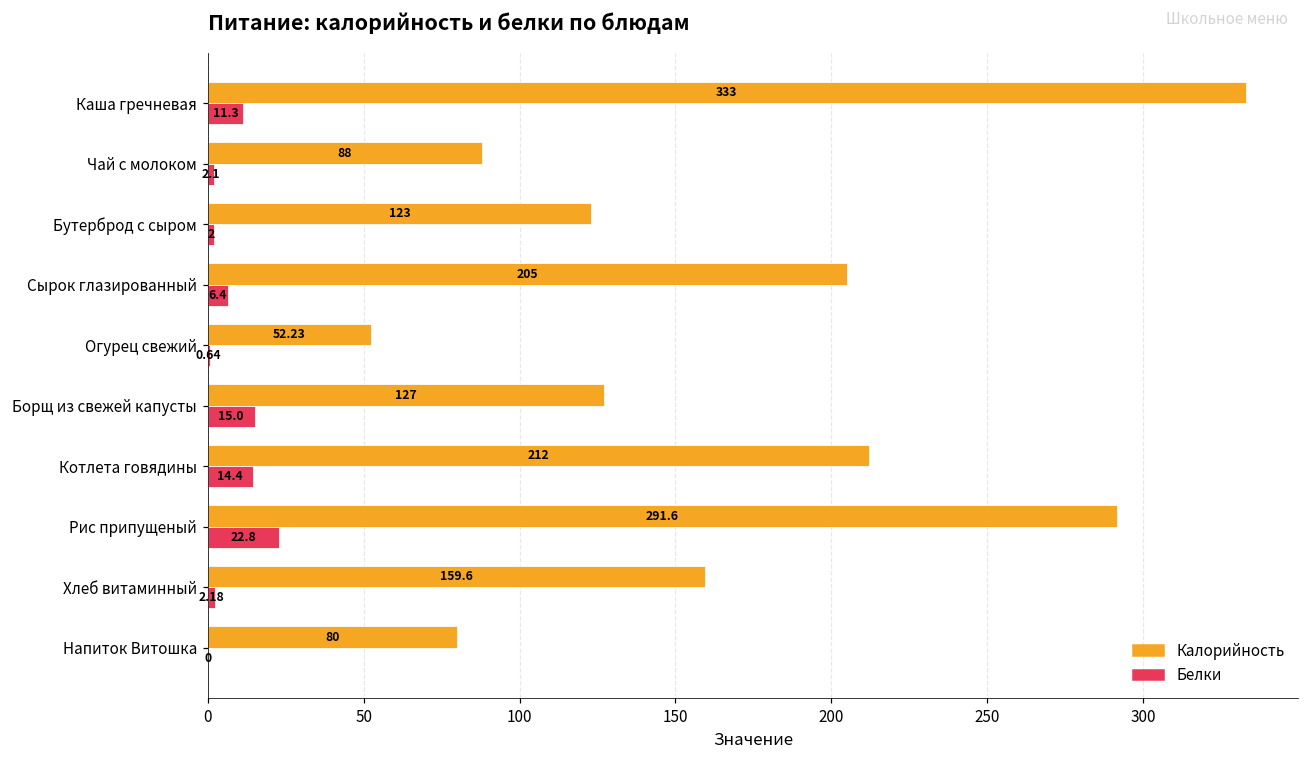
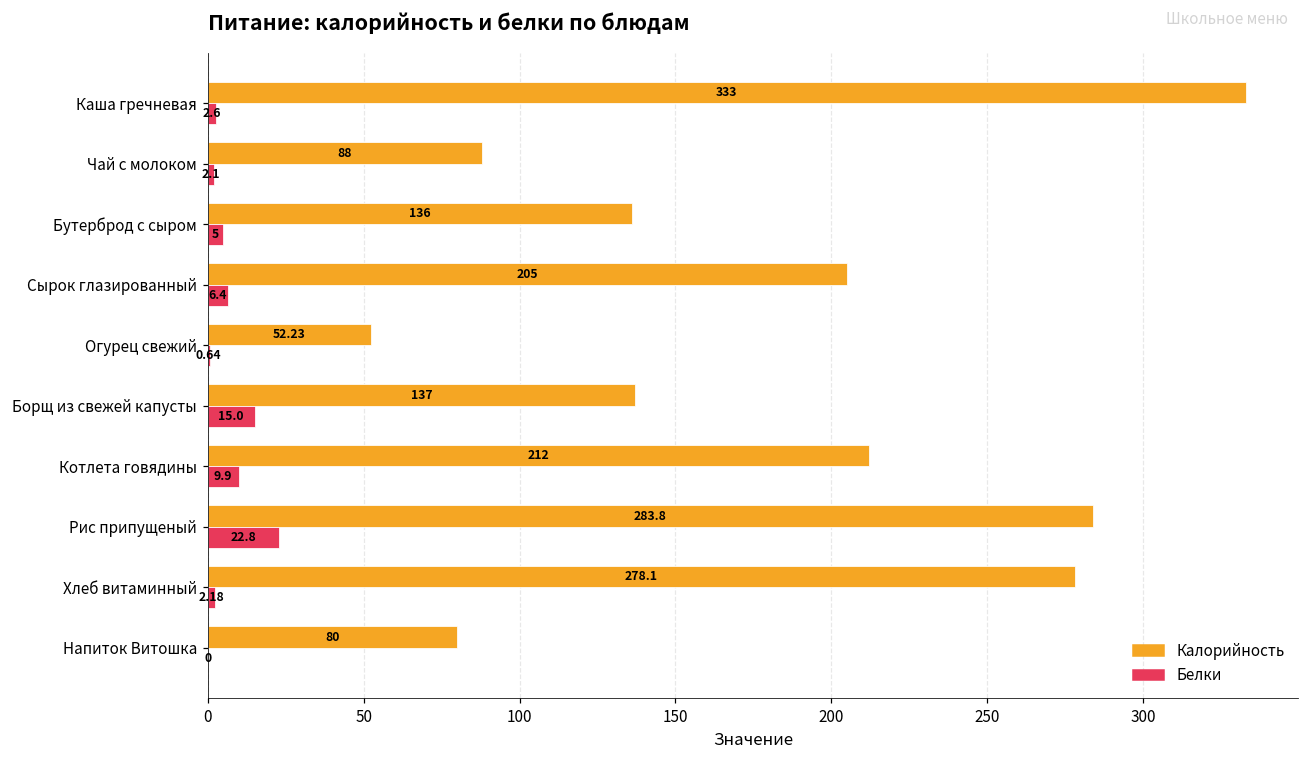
  {
    "Калорийность": {
      "Каша гречневая": 333,
      "Чай с молоком": 88,
-     "Бутерброд с сыром": 123,
+     "Бутерброд с сыром": 136,
      "Сырок глазированный": 205,
      "Огурец свежий": 52.23,
-     "Борщ из свежей капусты": 127,
+     "Борщ из свежей капусты": 137,
      "Котлета говядины": 212,
-     "Рис припущеный": 291.6,
-     "Хлеб витаминный": 159.6,
+     "Рис припущеный": 283.8,
+     "Хлеб витаминный": 278.1,
      "Напиток Витошка": 80
    },
    "Белки": {
-     "Каша гречневая": 11.3,
+     "Каша гречневая": 2.6,
      "Чай с молоком": 2.1,
-     "Бутерброд с сыром": 2,
+     "Бутерброд с сыром": 5,
      "Сырок глазированный": 6.4,
      "Огурец свежий": 0.64,
      "Борщ из свежей капусты": 15.0,
-     "Котлета говядины": 14.4,
+     "Котлета говядины": 9.9,
      "Рис припущеный": 22.8,
      "Хлеб витаминный": 2.18,
      "Напиток Витошка": 0
    }
  }
